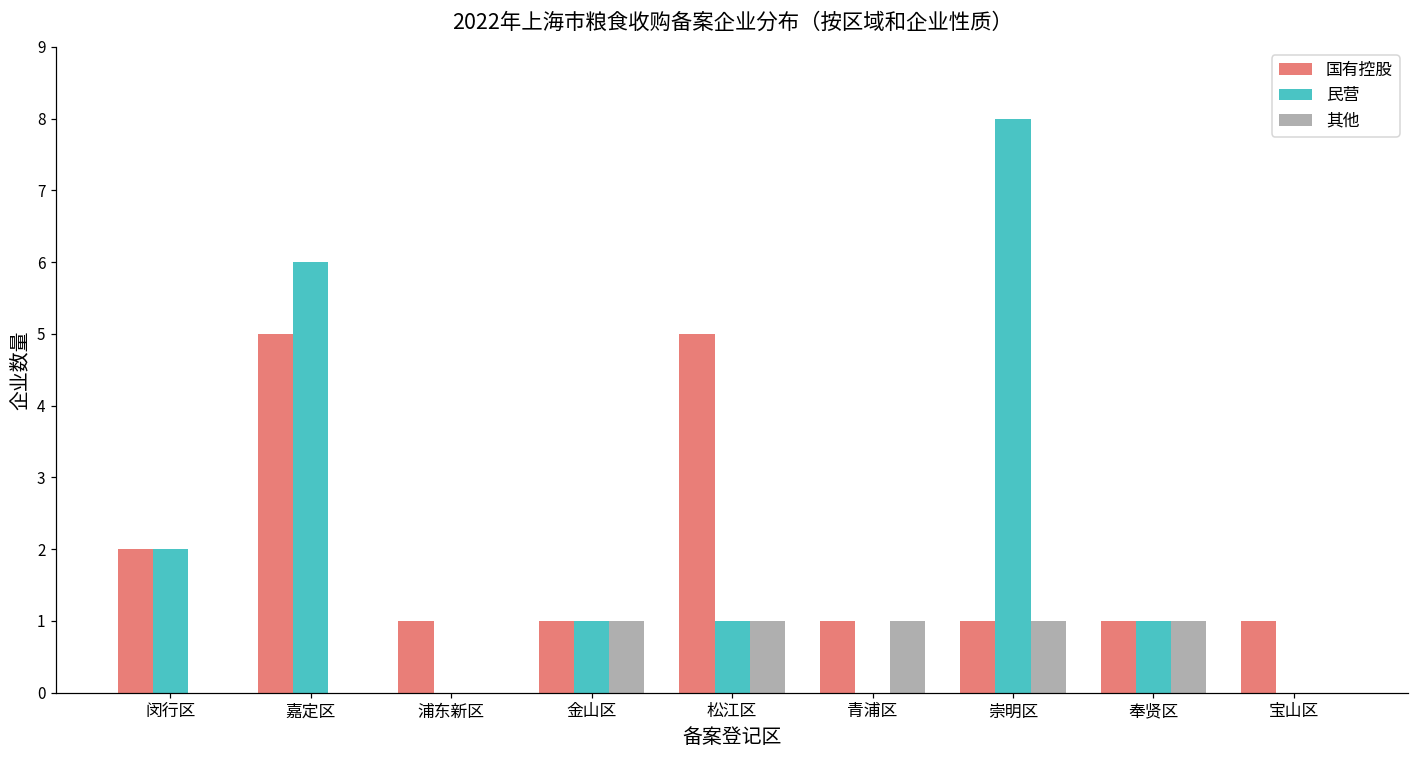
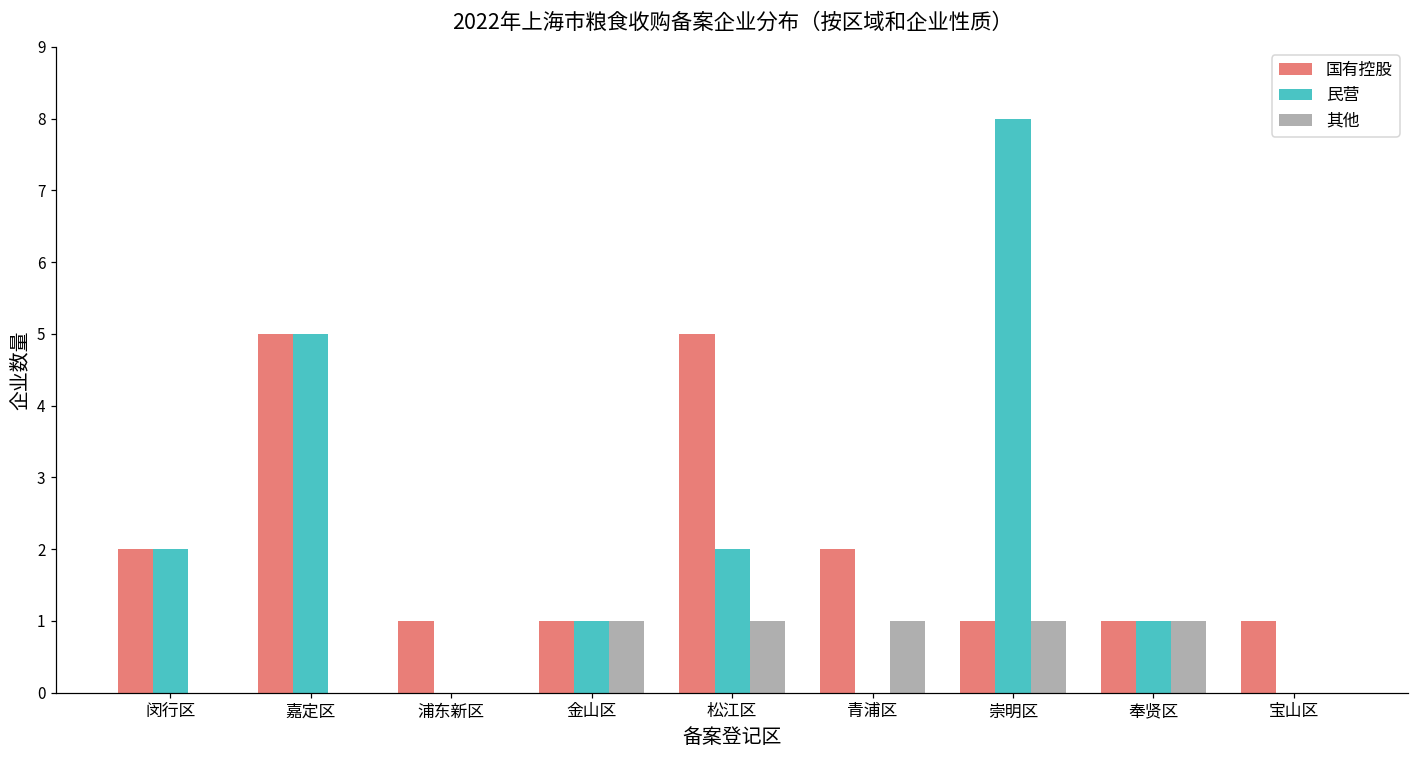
  {
    "国有控股": {
      "闵行区": 2,
      "嘉定区": 5,
      "浦东新区": 1,
      "金山区": 1,
      "松江区": 5,
-     "青浦区": 1,
+     "青浦区": 2,
      "崇明区": 1,
      "奉贤区": 1,
      "宝山区": 1
    },
    "民营": {
      "闵行区": 2,
-     "嘉定区": 6,
+     "嘉定区": 5,
      "浦东新区": 0,
      "金山区": 1,
-     "松江区": 1,
+     "松江区": 2,
      "青浦区": 0,
      "崇明区": 8,
      "奉贤区": 1,
      "宝山区": 0
    },
    "其他": {
      "闵行区": 0,
      "嘉定区": 0,
      "浦东新区": 0,
      "金山区": 1,
      "松江区": 1,
      "青浦区": 1,
      "崇明区": 1,
      "奉贤区": 1,
      "宝山区": 0
    }
  }
